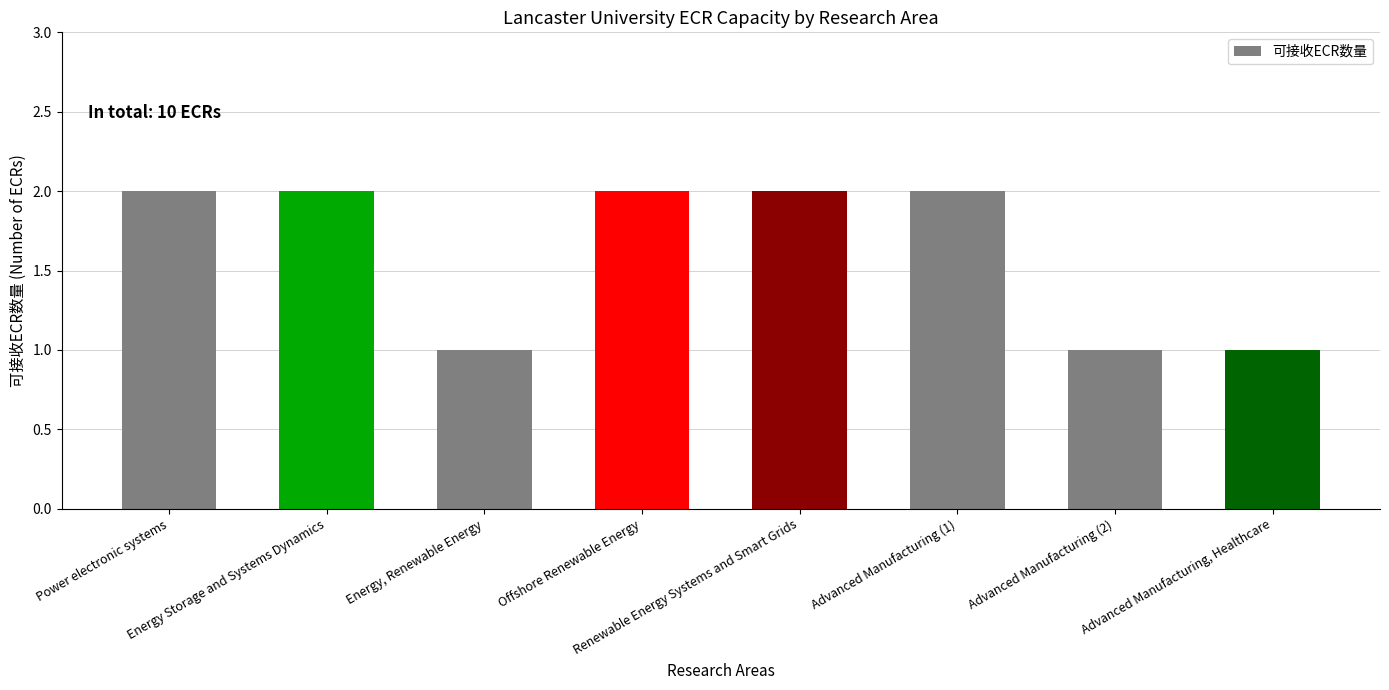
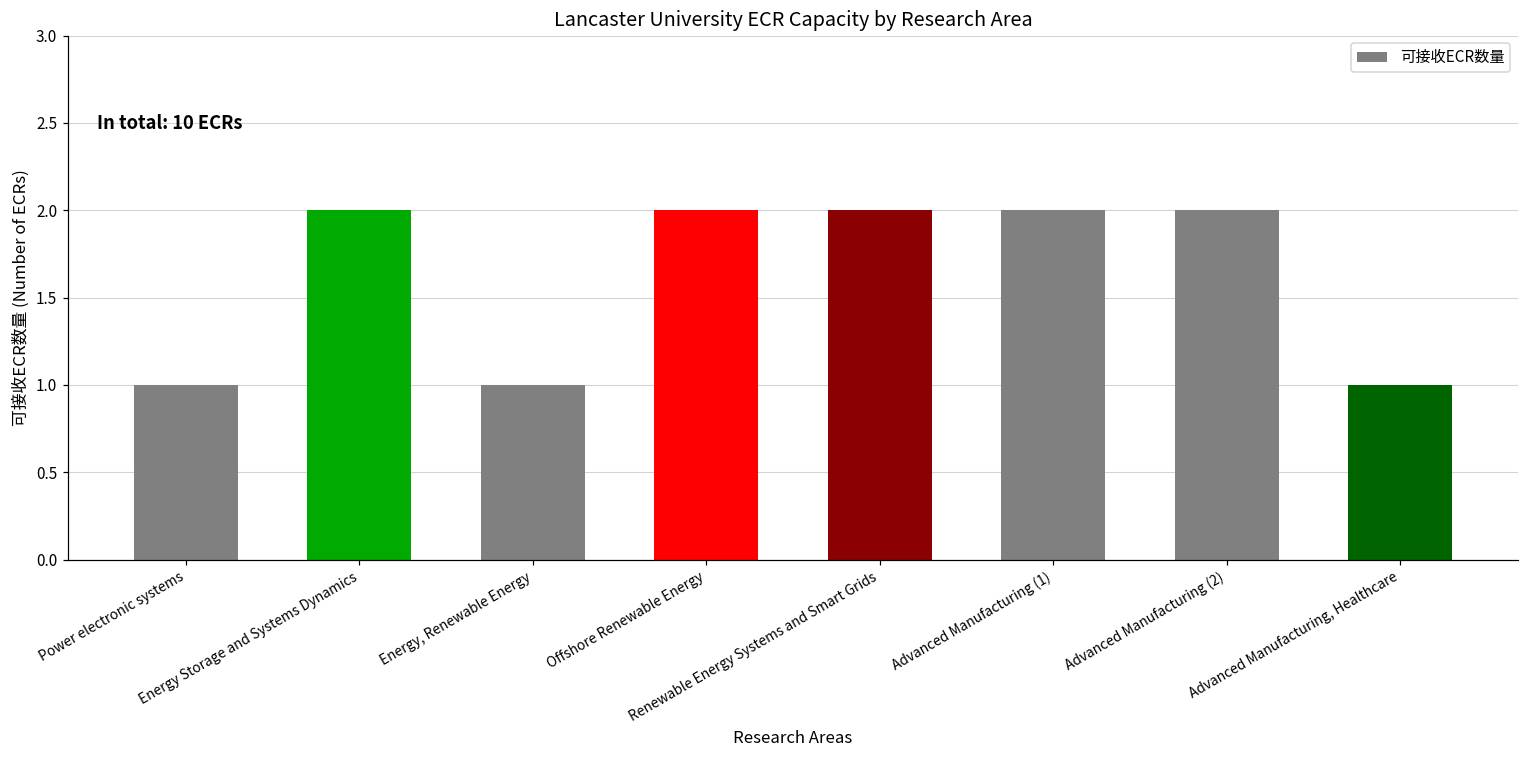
  {
-   "Power electronic systems": 2,
+   "Power electronic systems": 1,
    "Energy Storage and Systems Dynamics": 2,
    "Energy, Renewable Energy": 1,
    "Offshore Renewable Energy": 2,
    "Renewable Energy Systems and Smart Grids": 2,
    "Advanced Manufacturing (1)": 2,
-   "Advanced Manufacturing (2)": 1,
+   "Advanced Manufacturing (2)": 2,
    "Advanced Manufacturing, Healthcare": 1
  }
